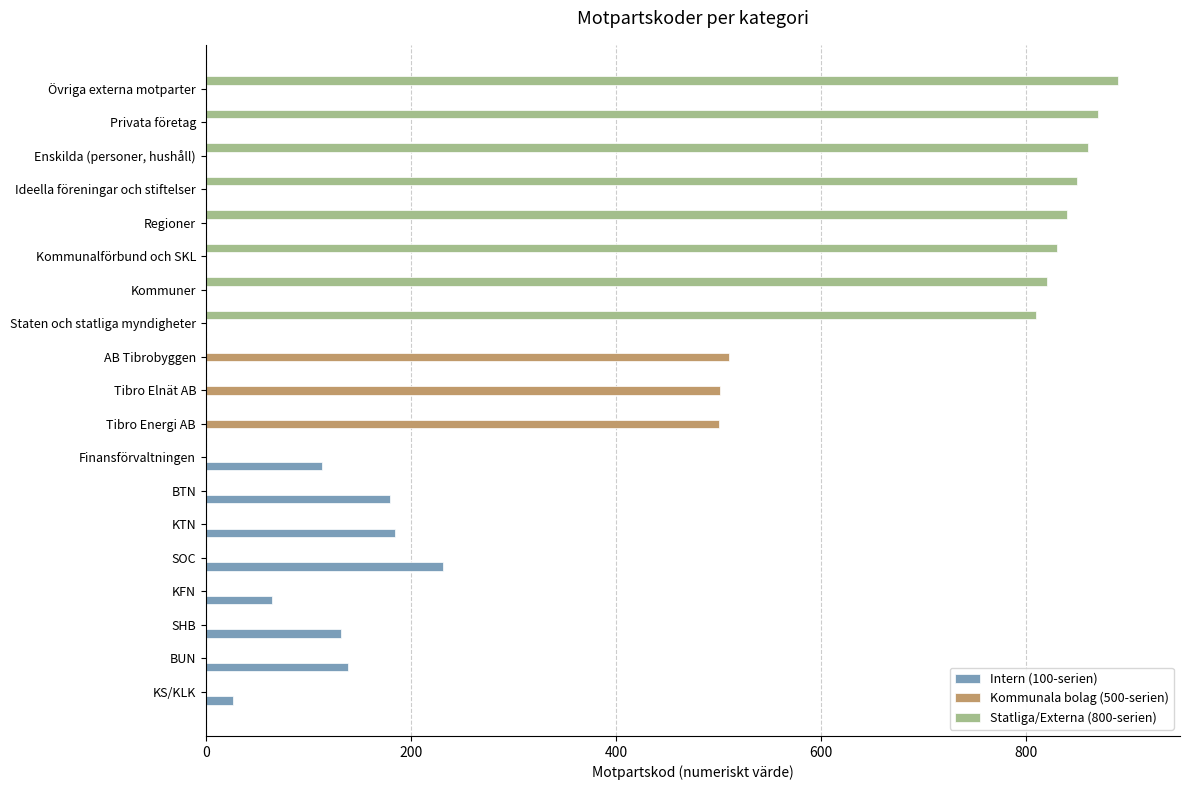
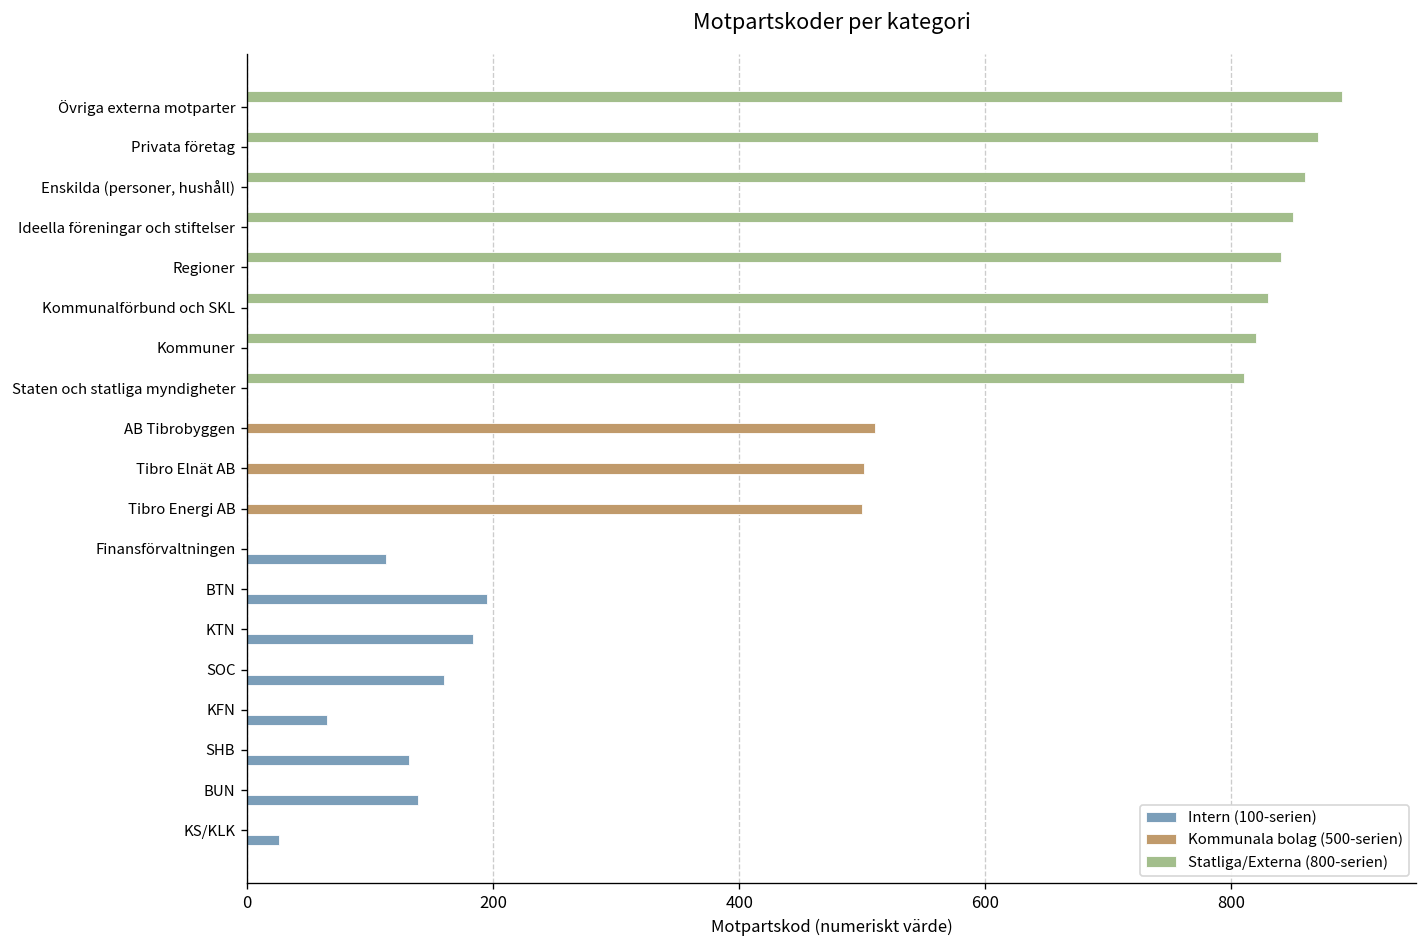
  {
    "Intern (100-serien)": {
      "Övriga externa motparter": 0,
      "Privata företag": 0,
      "Enskilda (personer, hushåll)": 0,
      "Ideella föreningar och stiftelser": 0,
      "Regioner": 0,
      "Kommunalförbund och SKL": 0,
      "Kommuner": 0,
      "Staten och statliga myndigheter": 0,
      "AB Tibrobyggen": 0,
      "Tibro Elnät AB": 0,
      "Tibro Energi AB": 0,
      "Finansförvaltningen": 113,
-     "BTN": 180,
+     "BTN": 195,
      "KTN": 184,
-     "SOC": 231,
+     "SOC": 160,
      "KFN": 65,
      "SHB": 132,
      "BUN": 139,
      "KS/KLK": 26
    }
  }
